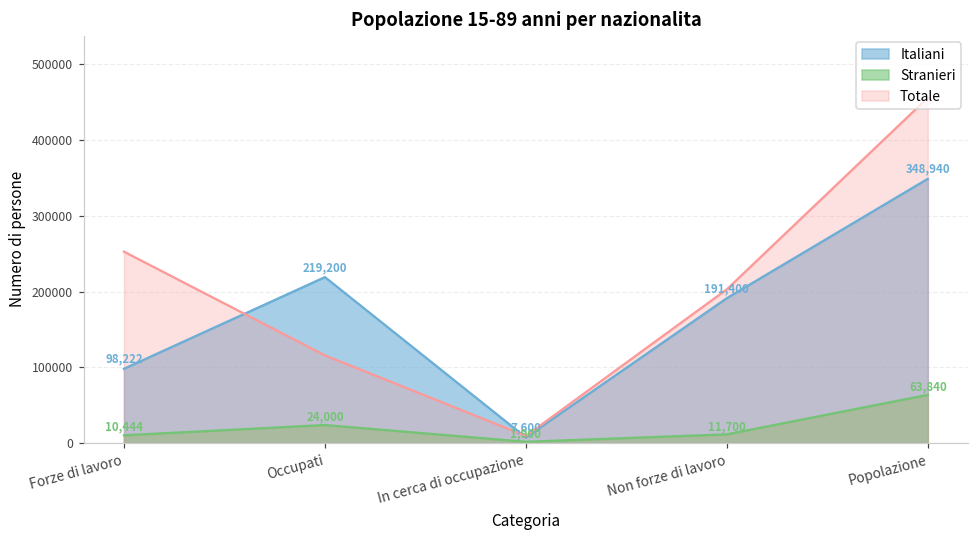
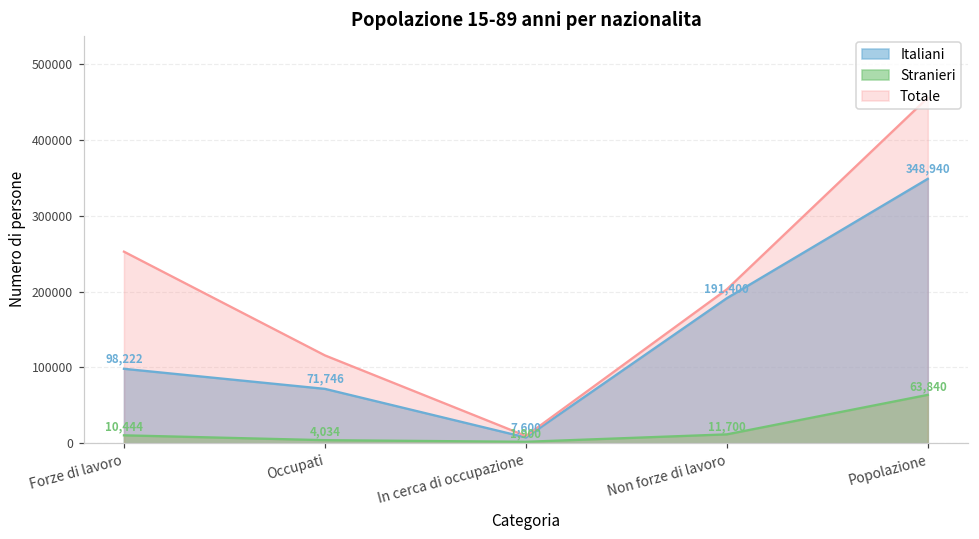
  {
    "Italiani": {
      "Forze di lavoro": "98,222",
-     "Occupati": "219,200",
+     "Occupati": "71,746",
      "Popolazione": "348,940"
    },
    "Stranieri": {
      "Forze di lavoro": "10,444",
-     "Occupati": "24,000",
+     "Occupati": "4,034",
      "Non forze di lavoro": "11,700",
      "Popolazione": "63,840"
    },
    "Totale": {
      "Forze di lavoro": "250000",
      "Occupati": "120000"
    }
  }
